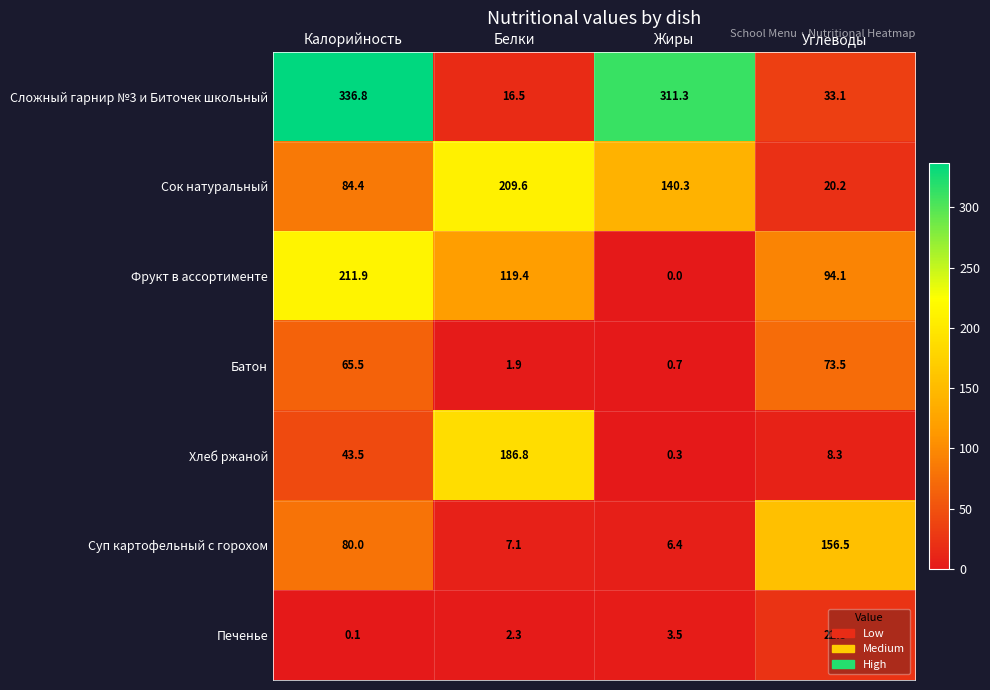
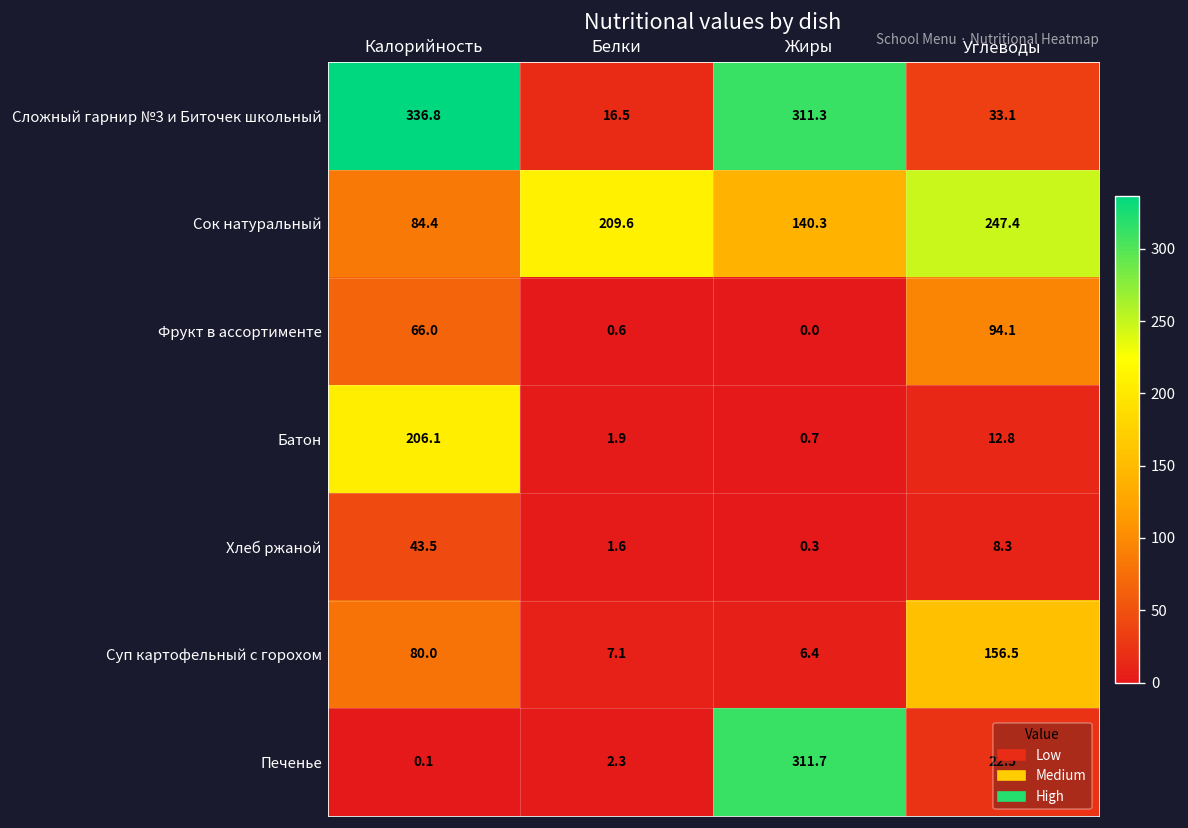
  {
    "Сложный гарнир №3 и Биточек школьный": {
      "Калорийность": 336.8,
      "Белки": 16.5,
      "Жиры": 311.3,
      "Углеводы": 33.1
    },
    "Сок натуральный": {
      "Калорийность": 84.4,
      "Белки": 209.6,
      "Жиры": 140.3,
-     "Углеводы": 20.2
+     "Углеводы": 247.4
    },
    "Фрукт в ассортименте": {
-     "Калорийность": 211.9,
-     "Белки": 119.4,
+     "Калорийность": 66.0,
+     "Белки": 0.6,
      "Жиры": 0.0,
      "Углеводы": 94.1
    },
    "Батон": {
-     "Калорийность": 65.5,
+     "Калорийность": 206.1,
      "Белки": 1.9,
      "Жиры": 0.7,
-     "Углеводы": 73.5
+     "Углеводы": 12.8
    },
    "Хлеб ржаной": {
      "Калорийность": 43.5,
-     "Белки": 186.8,
+     "Белки": 1.6,
      "Жиры": 0.3,
      "Углеводы": 8.3
    },
    "Суп картофельный с горохом": {
      "Калорийность": 80.0,
      "Белки": 7.1,
      "Жиры": 6.4,
      "Углеводы": 156.5
    },
    "Печенье": {
      "Калорийность": 0.1,
      "Белки": 2.3,
-     "Жиры": 3.5
+     "Жиры": 311.7
    }
  }
